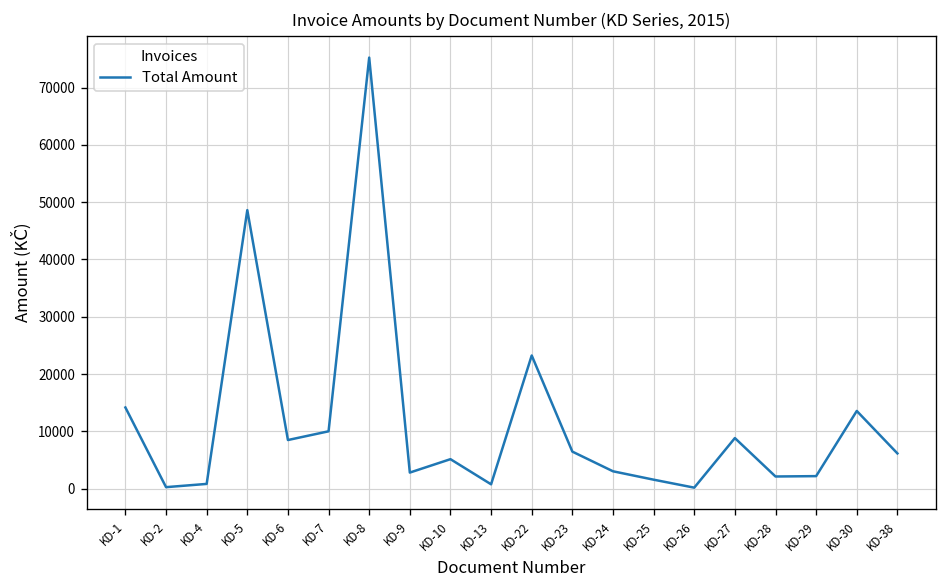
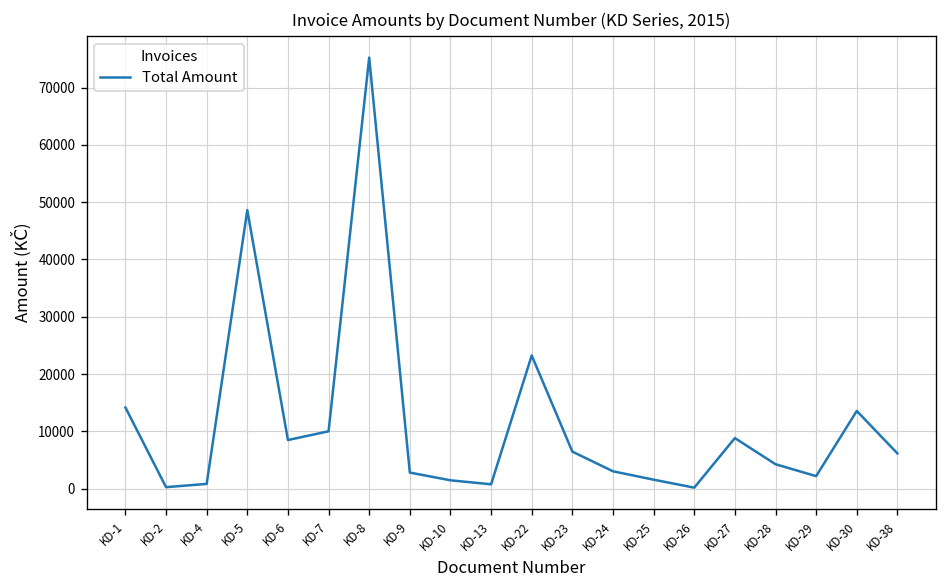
  {
    "KD-1": 14000,
    "KD-2": 0,
    "KD-4": 1000,
    "KD-5": 49000,
    "KD-6": 8000,
    "KD-7": 10000,
    "KD-8": 75000,
    "KD-9": 3000,
-   "KD-10": 5000,
+   "KD-10": 1000,
    "KD-13": 1000,
    "KD-22": 23000,
    "KD-23": 6000,
    "KD-24": 3000,
    "KD-25": 2000,
    "KD-26": 0,
    "KD-27": 9000,
-   "KD-28": 2000,
+   "KD-28": 4000,
    "KD-29": 2000,
    "KD-30": 14000,
    "KD-38": 6000
  }
